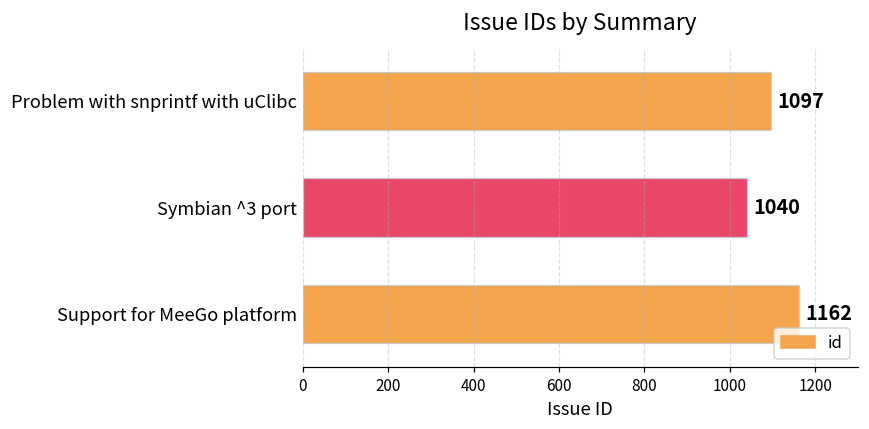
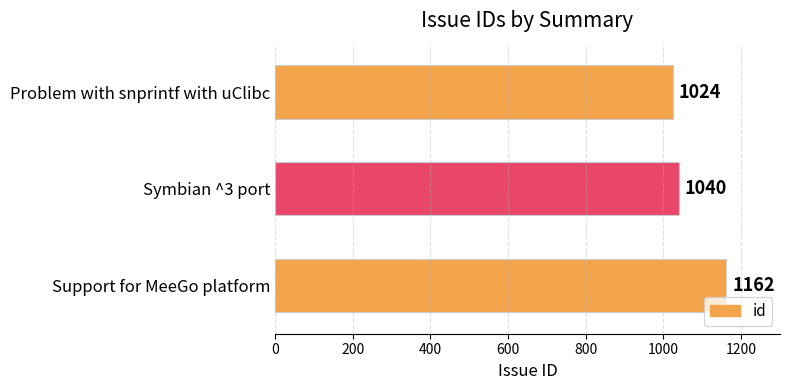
  {
-   "Problem with snprintf with uClibc": 1097,
+   "Problem with snprintf with uClibc": 1024,
    "Symbian ^3 port": 1040,
    "Support for MeeGo platform": 1162
  }
